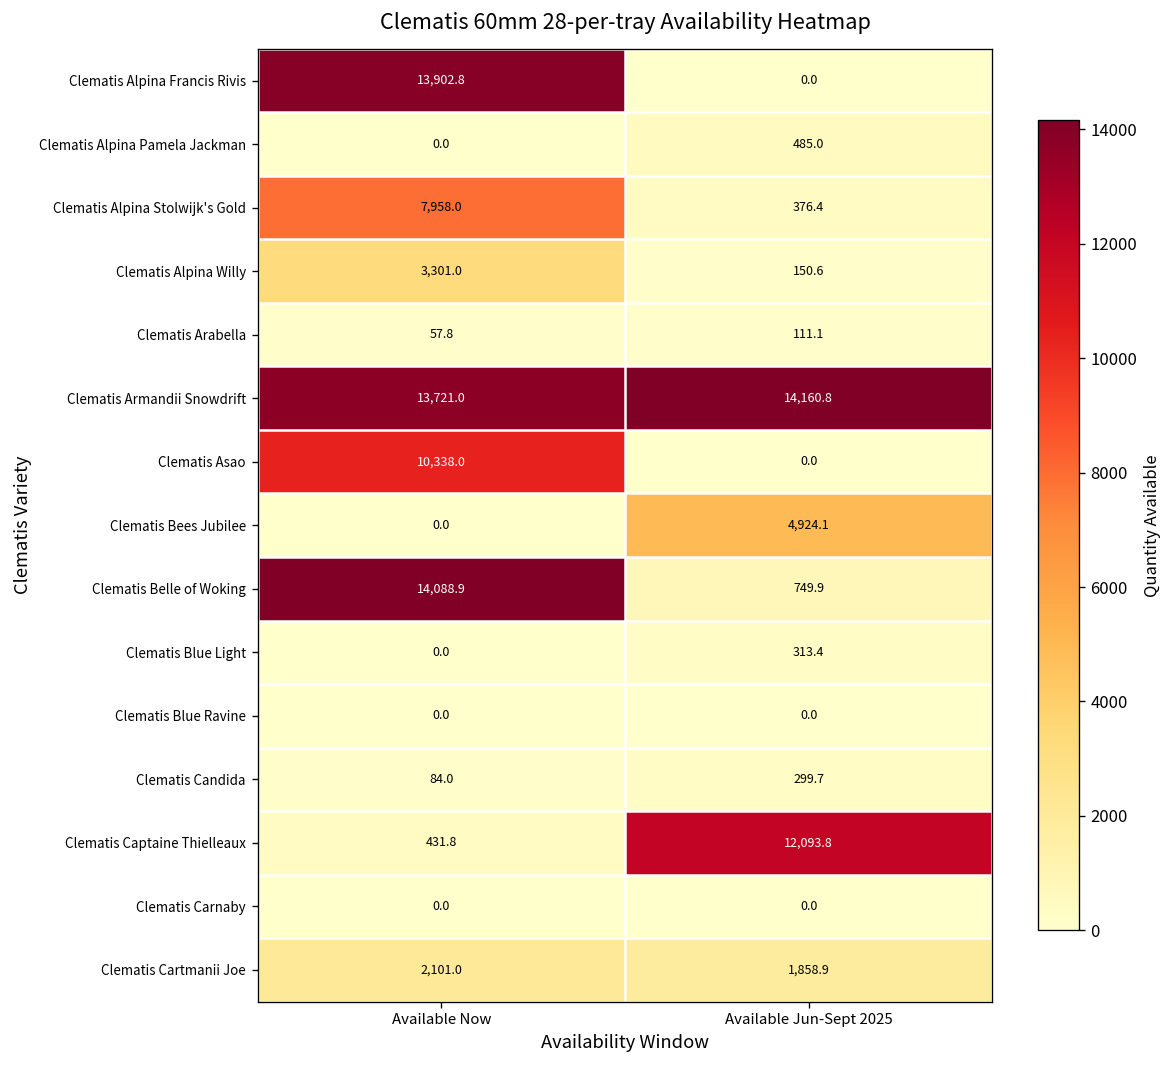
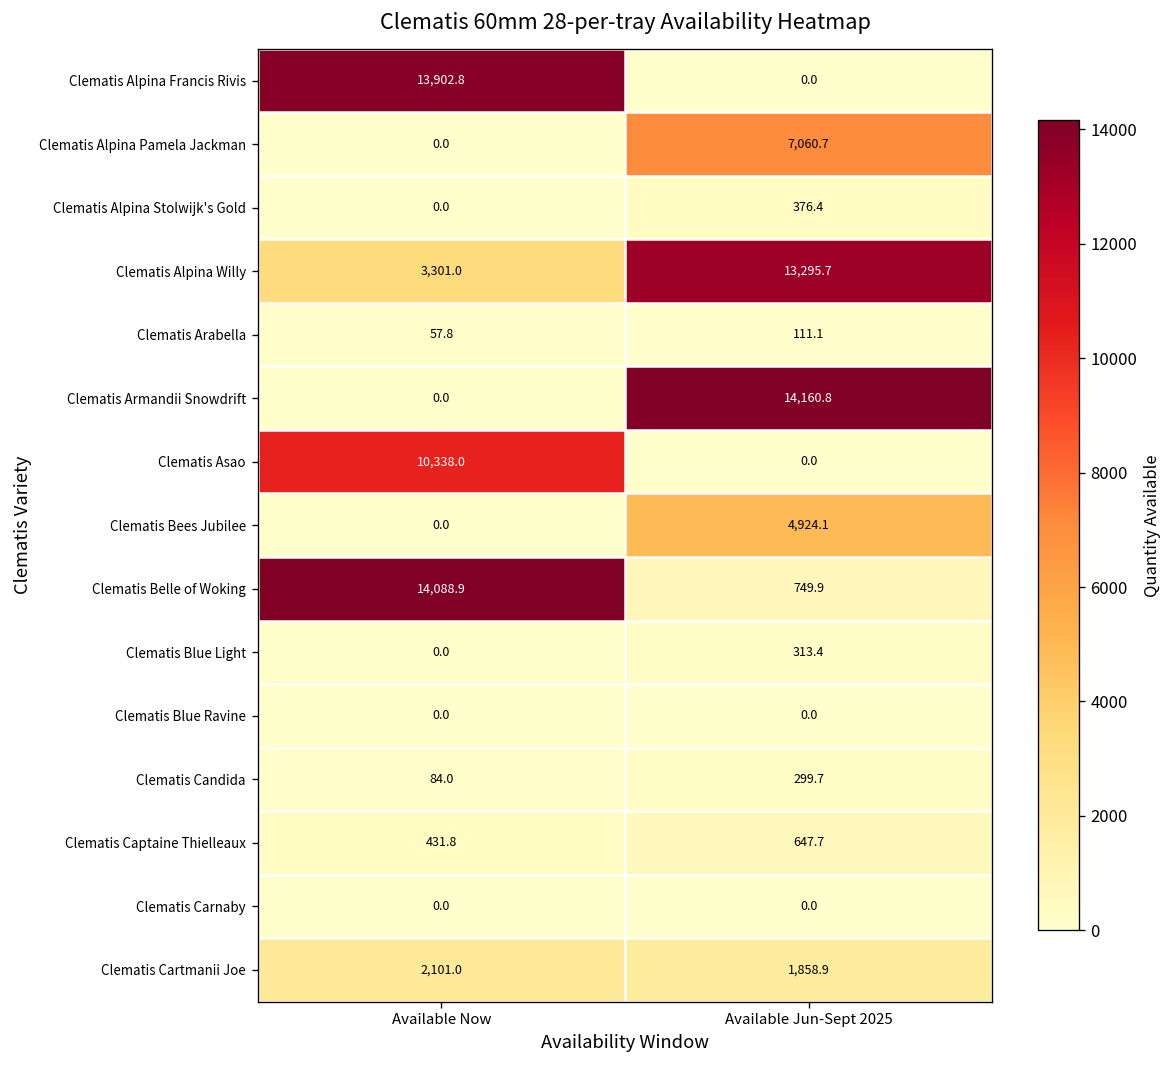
  {
    "Clematis Alpina Francis Rivis": {
      "Available Now": "13,902.8",
      "Available Jun-Sept 2025": "0.0"
    },
    "Clematis Alpina Pamela Jackman": {
      "Available Now": "0.0",
-     "Available Jun-Sept 2025": "485.0"
+     "Available Jun-Sept 2025": "7,060.7"
    },
    "Clematis Alpina Stolwijk's Gold": {
-     "Available Now": "7,958.0",
+     "Available Now": "0.0",
      "Available Jun-Sept 2025": "376.4"
    },
    "Clematis Alpina Willy": {
      "Available Now": "3,301.0",
-     "Available Jun-Sept 2025": "150.6"
+     "Available Jun-Sept 2025": "13,295.7"
    },
    "Clematis Arabella": {
      "Available Now": "57.8",
      "Available Jun-Sept 2025": "111.1"
    },
    "Clematis Armandii Snowdrift": {
-     "Available Now": "13,721.0",
+     "Available Now": "0.0",
      "Available Jun-Sept 2025": "14,160.8"
    },
    "Clematis Asao": {
      "Available Now": "10,338.0",
      "Available Jun-Sept 2025": "0.0"
    },
    "Clematis Bees Jubilee": {
      "Available Now": "0.0",
      "Available Jun-Sept 2025": "4,924.1"
    },
    "Clematis Belle of Woking": {
      "Available Now": "14,088.9",
      "Available Jun-Sept 2025": "749.9"
    },
    "Clematis Blue Light": {
      "Available Now": "0.0",
      "Available Jun-Sept 2025": "313.4"
    },
    "Clematis Blue Ravine": {
      "Available Now": "0.0",
      "Available Jun-Sept 2025": "0.0"
    },
    "Clematis Candida": {
      "Available Now": "84.0",
      "Available Jun-Sept 2025": "299.7"
    },
    "Clematis Captaine Thielleaux": {
      "Available Now": "431.8",
-     "Available Jun-Sept 2025": "12,093.8"
+     "Available Jun-Sept 2025": "647.7"
    },
    "Clematis Carnaby": {
      "Available Now": "0.0",
      "Available Jun-Sept 2025": "0.0"
    },
    "Clematis Cartmanii Joe": {
      "Available Now": "2,101.0",
      "Available Jun-Sept 2025": "1,858.9"
    }
  }
